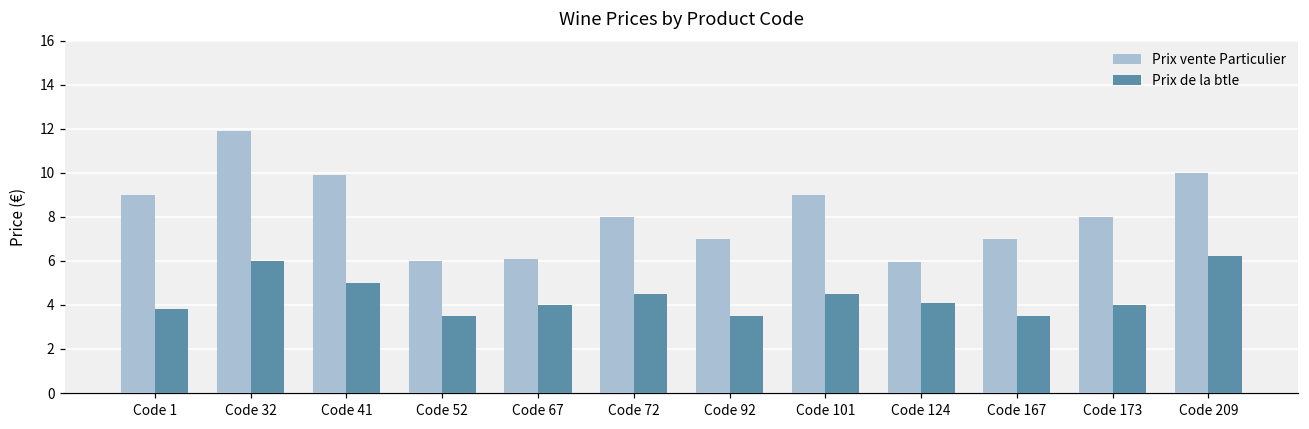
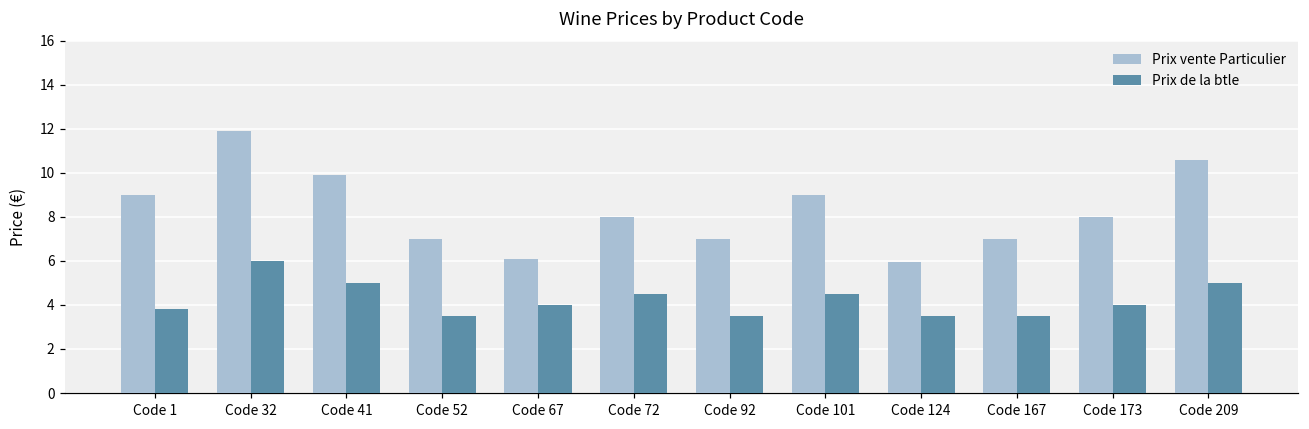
  {
    "Prix vente Particulier": {
      "Code 1": 9.0,
      "Code 32": 11.9,
      "Code 41": 9.9,
-     "Code 52": 6.0,
+     "Code 52": 7.0,
      "Code 67": 6.1,
      "Code 72": 8.0,
      "Code 92": 7.0,
      "Code 101": 9.0,
      "Code 124": 6.0,
      "Code 167": 7.0,
      "Code 173": 8.0,
-     "Code 209": 10.0
+     "Code 209": 10.6
    },
    "Prix de la btle": {
      "Code 1": 3.8,
      "Code 32": 6.0,
      "Code 41": 5.0,
      "Code 52": 3.5,
      "Code 67": 4.0,
      "Code 72": 4.5,
      "Code 92": 3.5,
      "Code 101": 4.5,
-     "Code 124": 4.1,
+     "Code 124": 3.5,
      "Code 167": 3.5,
      "Code 173": 4.0,
-     "Code 209": 6.2
+     "Code 209": 5.0
    }
  }
